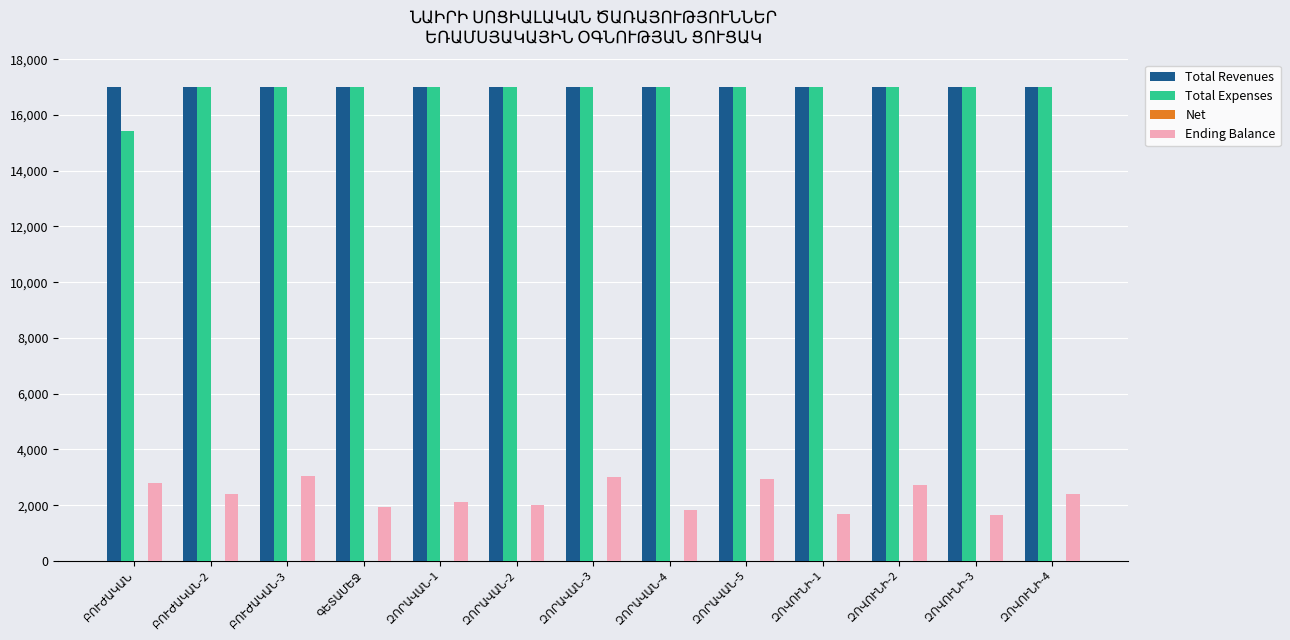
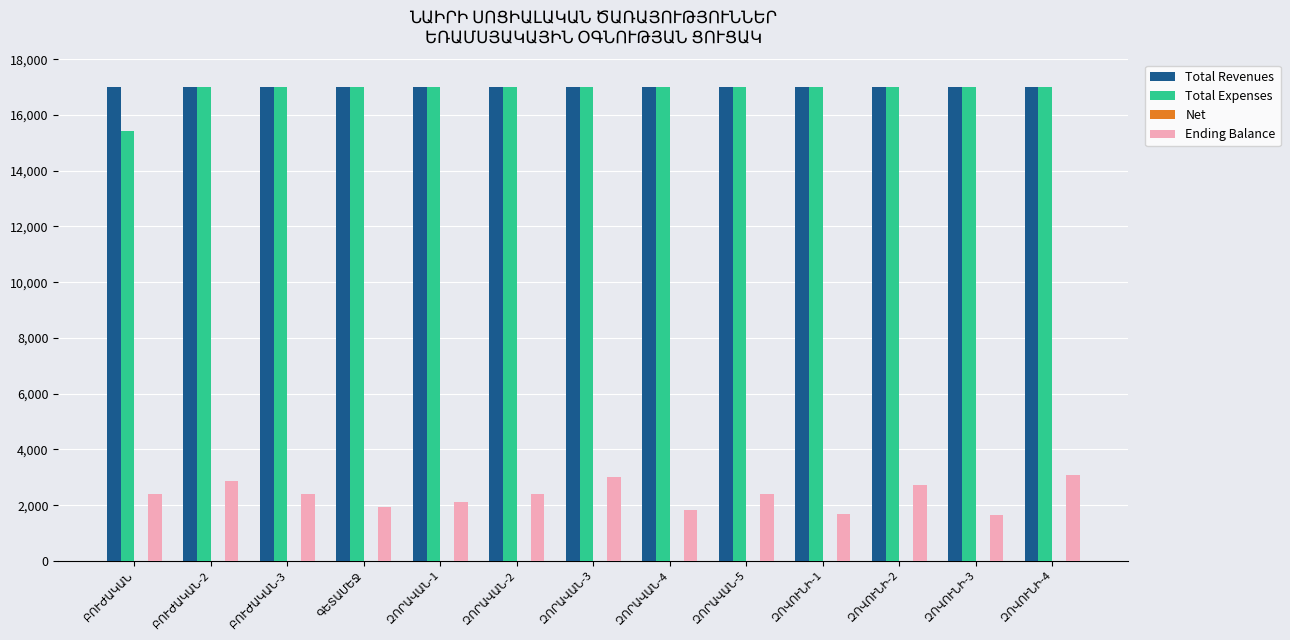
  {
    "Total Revenues": {
      "ԲՈՒԺԱԿԱՆ": "17,000",
      "ԲՈՒԺԱԿԱՆ-2": "17,000",
      "ԲՈՒԺԱԿԱՆ-3": "17,000",
      "ԳԵՏԱՄԵՋ": "17,000",
      "ԶՈՐԱՎԱՆ-1": "17,000",
      "ԶՈՐԱՎԱՆ-2": "17,000",
      "ԶՈՐԱՎԱՆ-3": "17,000",
      "ԶՈՐԱՎԱՆ-4": "17,000",
      "ԶՈՐԱՎԱՆ-5": "17,000",
      "ԶՈՎՈՒՆԻ-1": "17,000",
      "ԶՈՎՈՒՆԻ-2": "17,000",
      "ԶՈՎՈՒՆԻ-3": "17,000",
      "ԶՈՎՈՒՆԻ-4": "17,000"
    },
    "Total Expenses": {
      "ԲՈՒԺԱԿԱՆ": "15,400",
      "ԲՈՒԺԱԿԱՆ-2": "17,000",
      "ԲՈՒԺԱԿԱՆ-3": "17,000",
      "ԳԵՏԱՄԵՋ": "17,000",
      "ԶՈՐԱՎԱՆ-1": "17,000",
      "ԶՈՐԱՎԱՆ-2": "17,000",
      "ԶՈՐԱՎԱՆ-3": "17,000",
      "ԶՈՐԱՎԱՆ-4": "17,000",
      "ԶՈՐԱՎԱՆ-5": "17,000",
      "ԶՈՎՈՒՆԻ-1": "17,000",
      "ԶՈՎՈՒՆԻ-2": "17,000",
      "ԶՈՎՈՒՆԻ-3": "17,000",
      "ԶՈՎՈՒՆԻ-4": "17,000"
    },
    "Net": {
      "ԲՈՒԺԱԿԱՆ": "0",
      "ԲՈՒԺԱԿԱՆ-2": "0",
      "ԲՈՒԺԱԿԱՆ-3": "0",
      "ԳԵՏԱՄԵՋ": "0",
      "ԶՈՐԱՎԱՆ-1": "0",
      "ԶՈՐԱՎԱՆ-2": "0",
      "ԶՈՐԱՎԱՆ-3": "0",
      "ԶՈՐԱՎԱՆ-4": "0",
      "ԶՈՐԱՎԱՆ-5": "0",
      "ԶՈՎՈՒՆԻ-1": "0",
      "ԶՈՎՈՒՆԻ-2": "0",
      "ԶՈՎՈՒՆԻ-3": "0",
      "ԶՈՎՈՒՆԻ-4": "0"
    },
    "Ending Balance": {
-     "ԲՈՒԺԱԿԱՆ": "2,800",
-     "ԲՈՒԺԱԿԱՆ-2": "2,400",
-     "ԲՈՒԺԱԿԱՆ-3": "3,000",
+     "ԲՈՒԺԱԿԱՆ": "2,400",
+     "ԲՈՒԺԱԿԱՆ-2": "2,900",
+     "ԲՈՒԺԱԿԱՆ-3": "2,400",
      "ԳԵՏԱՄԵՋ": "1,900",
      "ԶՈՐԱՎԱՆ-1": "2,100",
-     "ԶՈՐԱՎԱՆ-2": "2,000",
+     "ԶՈՐԱՎԱՆ-2": "2,400",
      "ԶՈՐԱՎԱՆ-3": "3,000",
      "ԶՈՐԱՎԱՆ-4": "1,800",
-     "ԶՈՐԱՎԱՆ-5": "2,900",
+     "ԶՈՐԱՎԱՆ-5": "2,400",
      "ԶՈՎՈՒՆԻ-1": "1,700",
      "ԶՈՎՈՒՆԻ-2": "2,700",
      "ԶՈՎՈՒՆԻ-3": "1,700",
-     "ԶՈՎՈՒՆԻ-4": "2,400"
+     "ԶՈՎՈՒՆԻ-4": "3,100"
    }
  }
